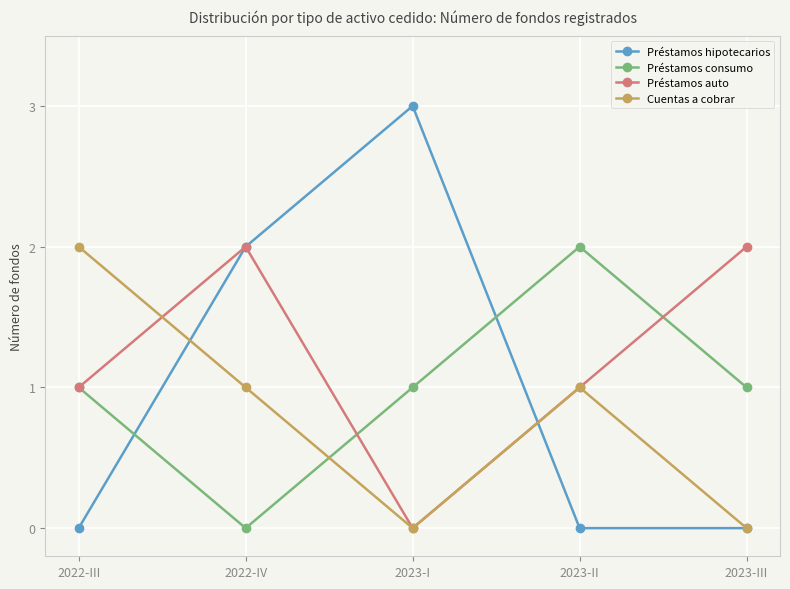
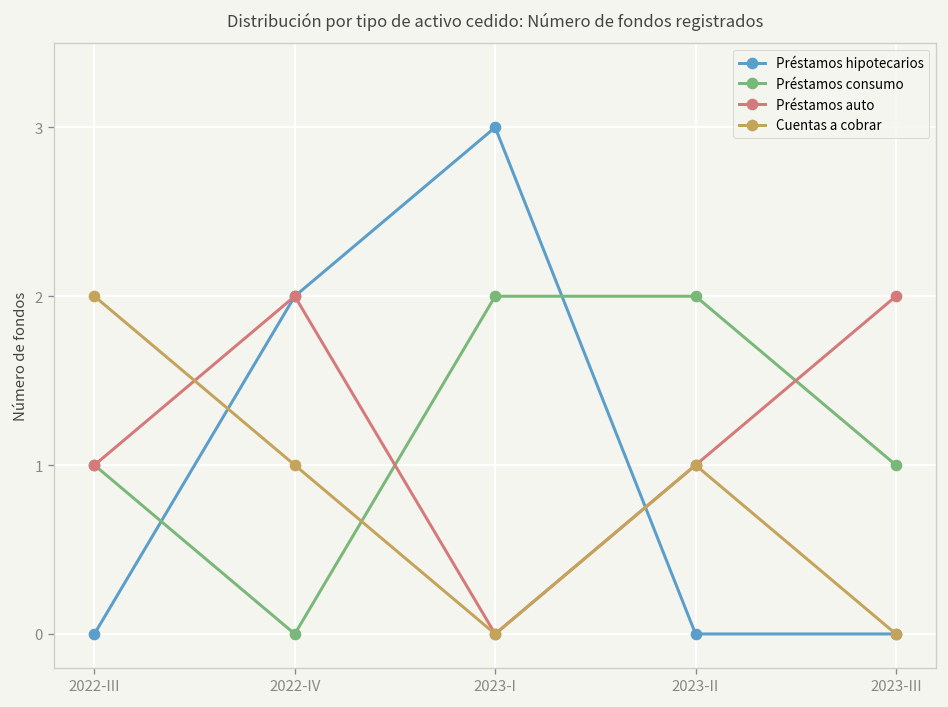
  {
    "Préstamos hipotecarios": {
      "2022-III": 0,
      "2023-I": 3,
      "2023-II": 0
    },
    "Préstamos consumo": {
      "2022-IV": 0,
-     "2023-I": 1,
+     "2023-I": 2,
      "2023-II": 2,
      "2023-III": 1
    }
  }
